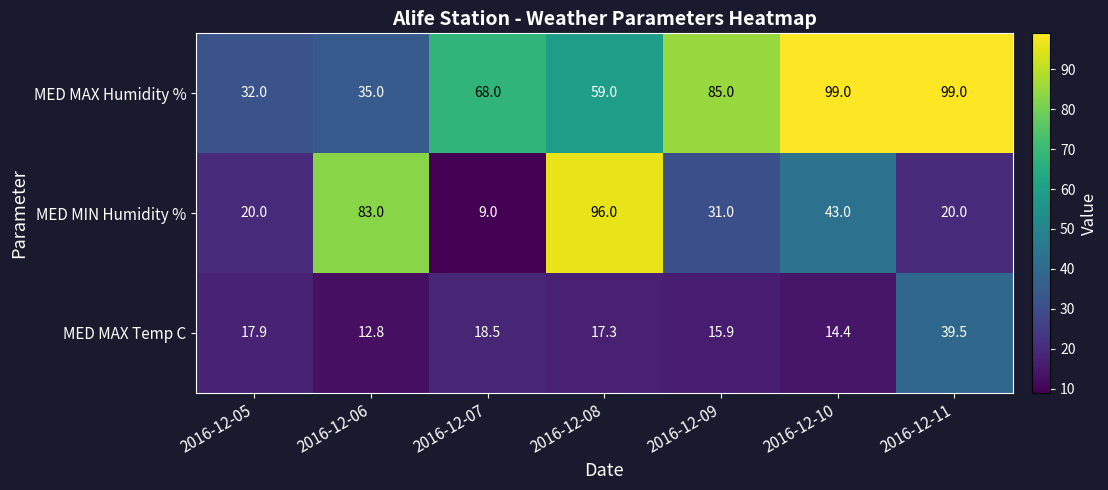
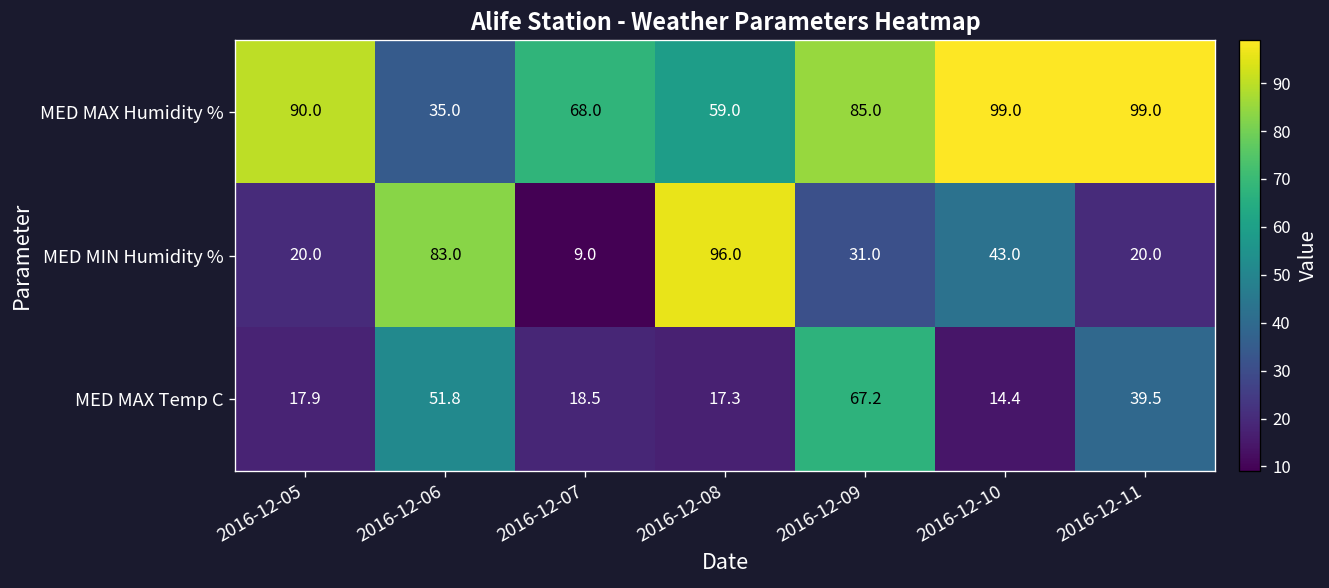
  {
    "MED MAX Humidity %": {
-     "2016-12-05": 32.0,
+     "2016-12-05": 90.0,
      "2016-12-06": 35.0,
      "2016-12-07": 68.0,
      "2016-12-08": 59.0,
      "2016-12-09": 85.0,
      "2016-12-10": 99.0,
      "2016-12-11": 99.0
    },
    "MED MIN Humidity %": {
      "2016-12-05": 20.0,
      "2016-12-06": 83.0,
      "2016-12-07": 9.0,
      "2016-12-08": 96.0,
      "2016-12-09": 31.0,
      "2016-12-10": 43.0,
      "2016-12-11": 20.0
    },
    "MED MAX Temp C": {
      "2016-12-05": 17.9,
-     "2016-12-06": 12.8,
+     "2016-12-06": 51.8,
      "2016-12-07": 18.5,
      "2016-12-08": 17.3,
-     "2016-12-09": 15.9,
+     "2016-12-09": 67.2,
      "2016-12-10": 14.4,
      "2016-12-11": 39.5
    }
  }
